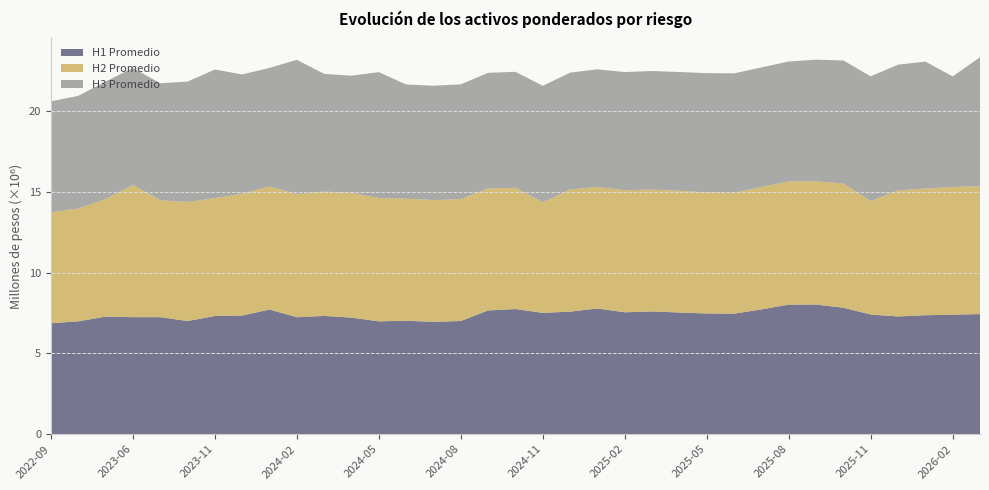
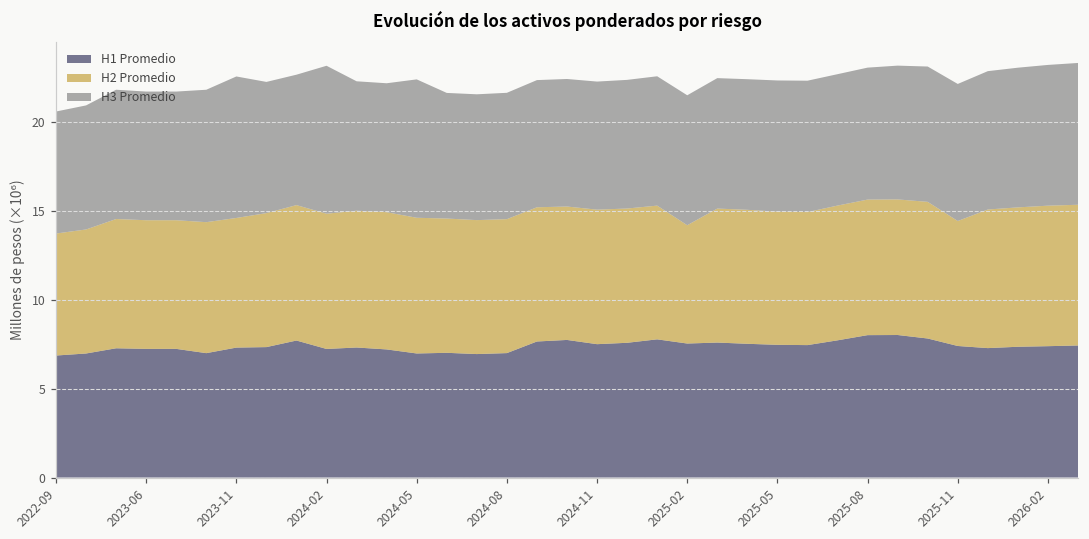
  {
    "H1 Promedio": {
      "2022-09": 6.9,
      "2023-06": 7.2,
      "2023-11": 7.3,
      "2024-02": 7.2,
      "2024-05": 7.0,
      "2024-08": 7.0,
      "2024-11": 7.5,
      "2025-02": 7.5,
      "2025-05": 7.5,
      "2025-08": 8.0,
      "2025-11": 7.4,
      "2026-02": 7.4
    },
    "H2 Promedio": {
      "2022-09": 6.9,
-     "2023-06": 8.2,
+     "2023-06": 7.2,
      "2023-11": 7.3,
      "2024-02": 7.6,
      "2024-05": 7.6,
      "2024-08": 7.5,
-     "2024-11": 6.8,
-     "2025-02": 7.6,
+     "2024-11": 7.6,
+     "2025-02": 6.7,
      "2025-05": 7.5,
      "2025-08": 7.6,
      "2025-11": 7.0,
      "2026-02": 7.9
    },
    "H3 Promedio": {
      "2022-09": 6.9,
      "2023-06": 7.2,
      "2023-11": 8.0,
      "2024-02": 8.3,
      "2024-05": 7.8,
      "2024-08": 7.1,
      "2024-11": 7.2,
      "2025-02": 7.3,
      "2025-05": 7.4,
      "2025-08": 7.4,
      "2025-11": 7.7,
-     "2026-02": 6.8
+     "2026-02": 7.9
    }
  }
